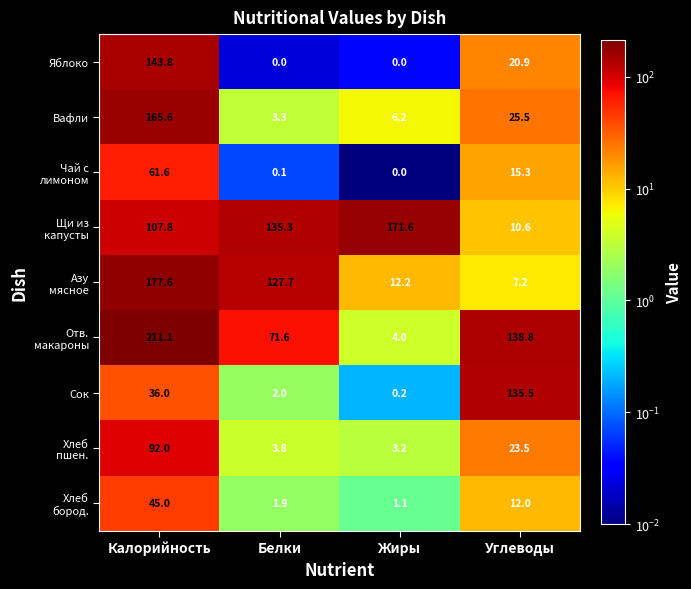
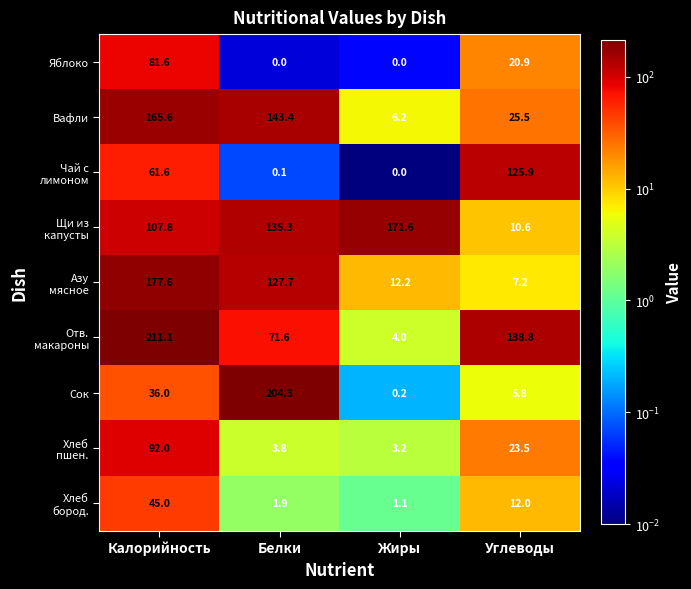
  {
    "Яблоко": {
-     "Калорийность": 143.8,
+     "Калорийность": 81.6,
      "Белки": 0.0,
      "Жиры": 0.0,
      "Углеводы": 20.9
    },
    "Вафли": {
      "Калорийность": 165.6,
-     "Белки": 3.3,
+     "Белки": 143.4,
      "Жиры": 6.2,
      "Углеводы": 25.5
    },
    "Чай с лимоном": {
      "Калорийность": 61.6,
      "Белки": 0.1,
      "Жиры": 0.0,
-     "Углеводы": 15.3
+     "Углеводы": 125.9
    },
    "Щи из капусты": {
      "Калорийность": 107.8,
      "Белки": 135.3,
      "Жиры": 171.6,
      "Углеводы": 10.6
    },
    "Азу мясное": {
      "Калорийность": 177.6,
      "Белки": 127.7,
      "Жиры": 12.2,
      "Углеводы": 7.2
    },
    "Отв. макароны": {
      "Калорийность": 211.1,
      "Белки": 71.6,
      "Жиры": 4.0,
      "Углеводы": 138.8
    },
    "Сок": {
      "Калорийность": 36.0,
-     "Белки": 2.0,
+     "Белки": 204.3,
      "Жиры": 0.2,
-     "Углеводы": 135.5
+     "Углеводы": 5.8
    },
    "Хлеб пшен.": {
      "Калорийность": 92.0,
      "Белки": 3.8,
      "Жиры": 3.2,
      "Углеводы": 23.5
    },
    "Хлеб бород.": {
      "Калорийность": 45.0,
      "Белки": 1.9,
      "Жиры": 1.1,
      "Углеводы": 12.0
    }
  }
